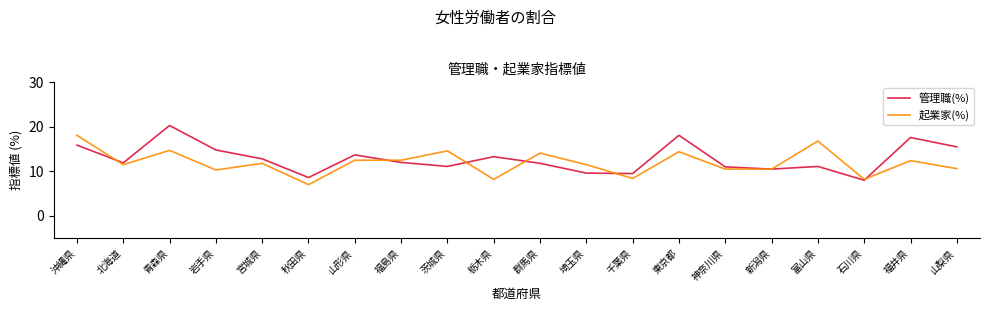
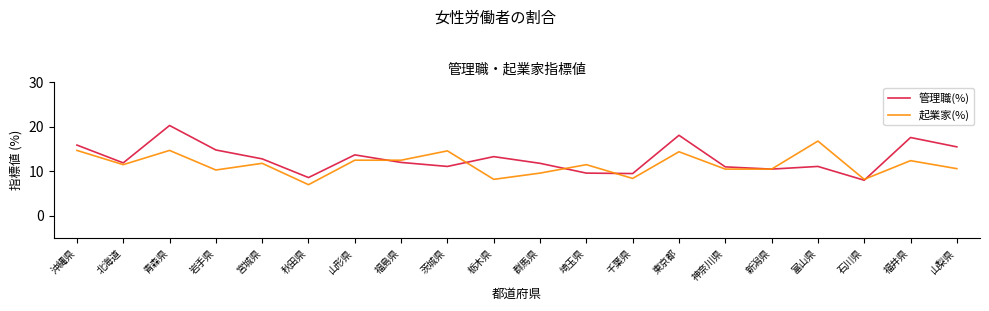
  {
    "管理職(%)": {
      "沖縄県": 16,
      "青森県": 20,
      "岩手県": 15,
      "宮城県": 13,
      "秋田県": 9,
      "山形県": 14,
      "茨城県": 11,
      "栃木県": 13,
      "群馬県": 12,
      "埼玉県": 10,
      "千葉県": 10,
      "東京都": 18,
      "富山県": 11,
      "福井県": 18,
      "山梨県": 16
    },
    "起業家(%)": {
-     "沖縄県": 18,
+     "沖縄県": 15,
      "青森県": 15,
      "岩手県": 10,
      "宮城県": 12,
      "秋田県": 7,
      "山形県": 13,
      "茨城県": 15,
      "栃木県": 8,
-     "群馬県": 14,
+     "群馬県": 10,
      "埼玉県": 12,
      "千葉県": 8,
      "東京都": 14,
      "富山県": 17,
      "福井県": 12,
      "山梨県": 11
    }
  }
